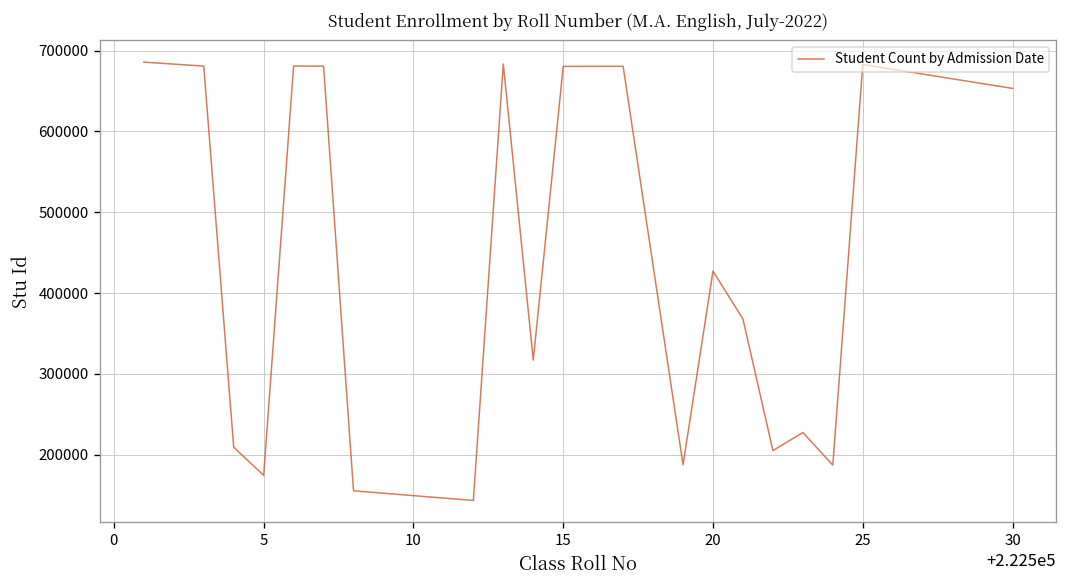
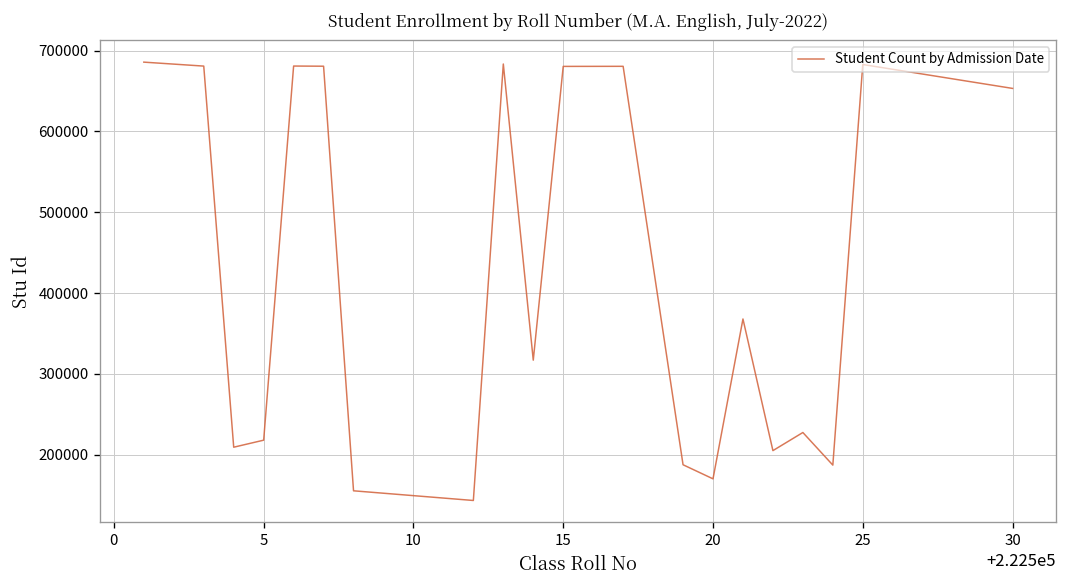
  {
-   "5": 170000,
+   "5": 220000,
    "15": 680000,
-   "20": 430000,
+   "20": 170000,
    "30": 650000
  }
